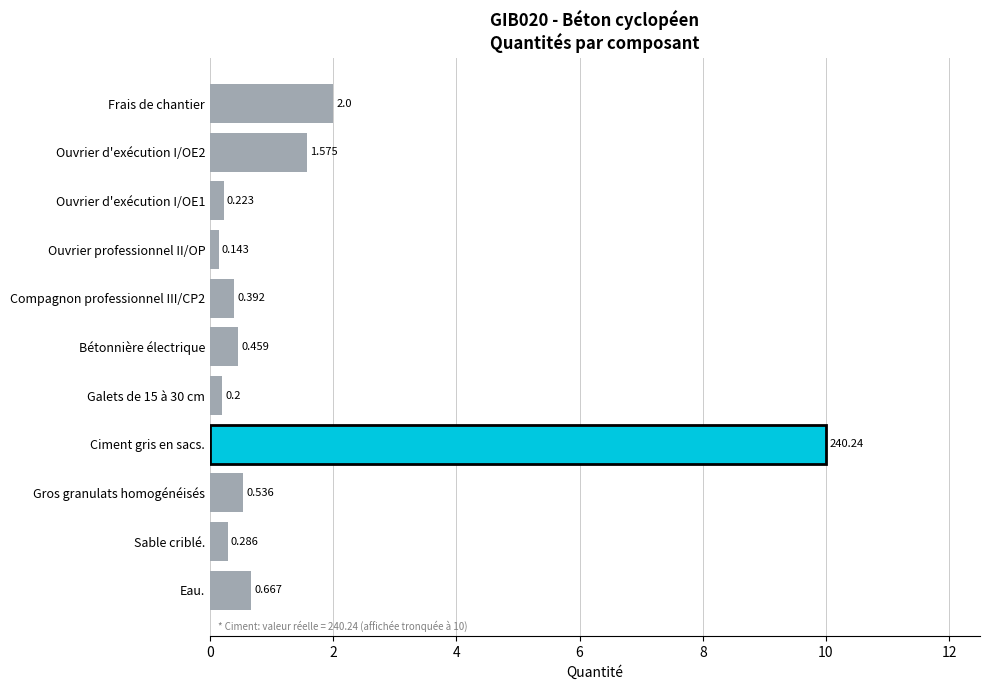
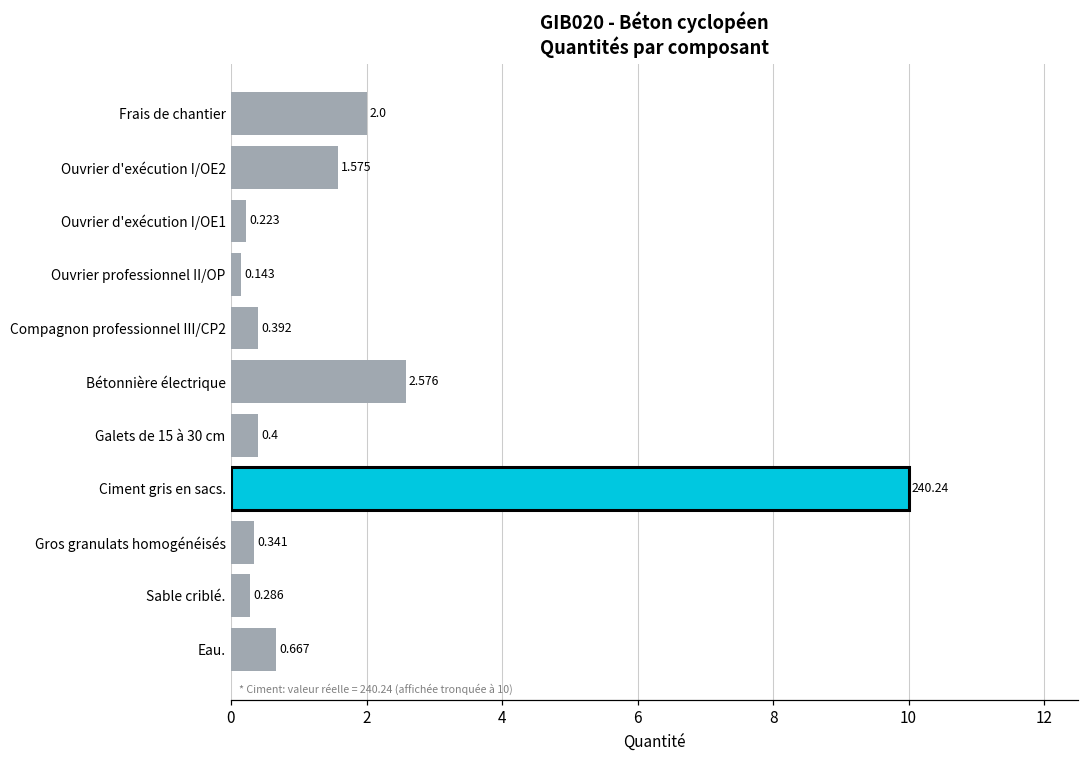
  {
    "Frais de chantier": 2.0,
    "Ouvrier d'exécution I/OE2": 1.575,
    "Ouvrier d'exécution I/OE1": 0.223,
    "Ouvrier professionnel II/OP": 0.143,
    "Compagnon professionnel III/CP2": 0.392,
-   "Bétonnière électrique": 0.459,
-   "Galets de 15 à 30 cm": 0.2,
-   "Gros granulats homogénéisés": 0.536,
+   "Bétonnière électrique": 2.576,
+   "Galets de 15 à 30 cm": 0.4,
+   "Gros granulats homogénéisés": 0.341,
    "Sable criblé.": 0.286,
    "Eau.": 0.667
  }
